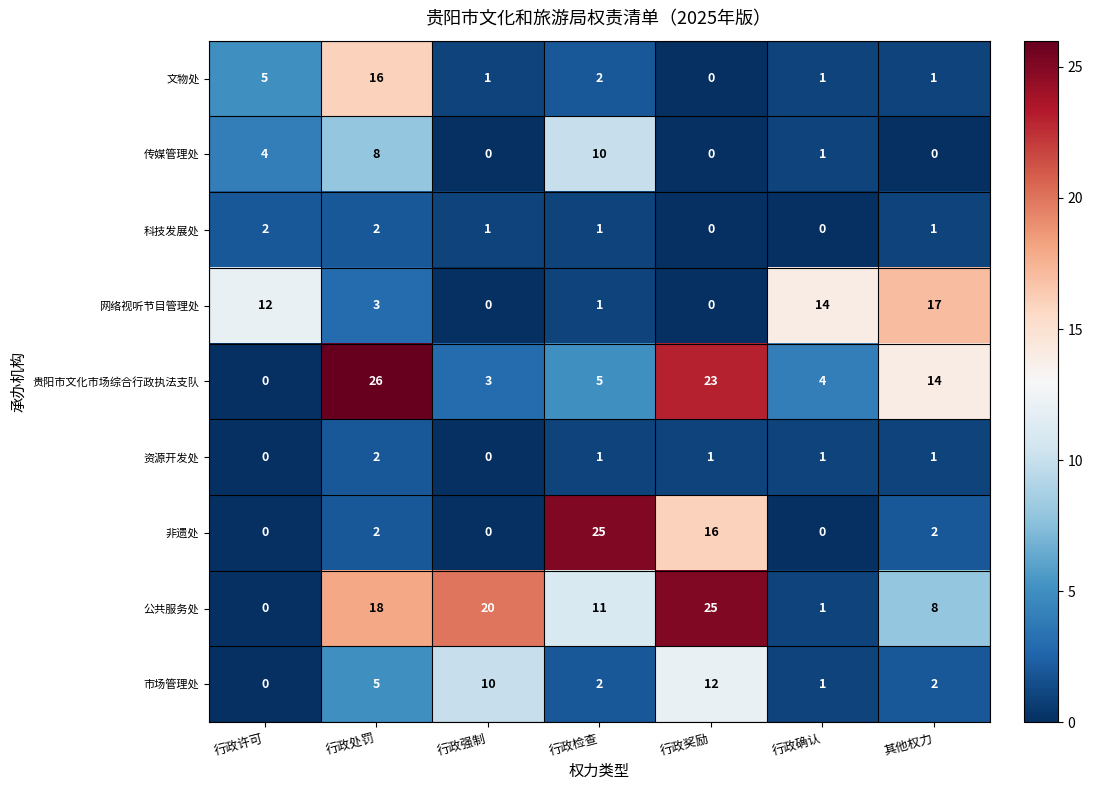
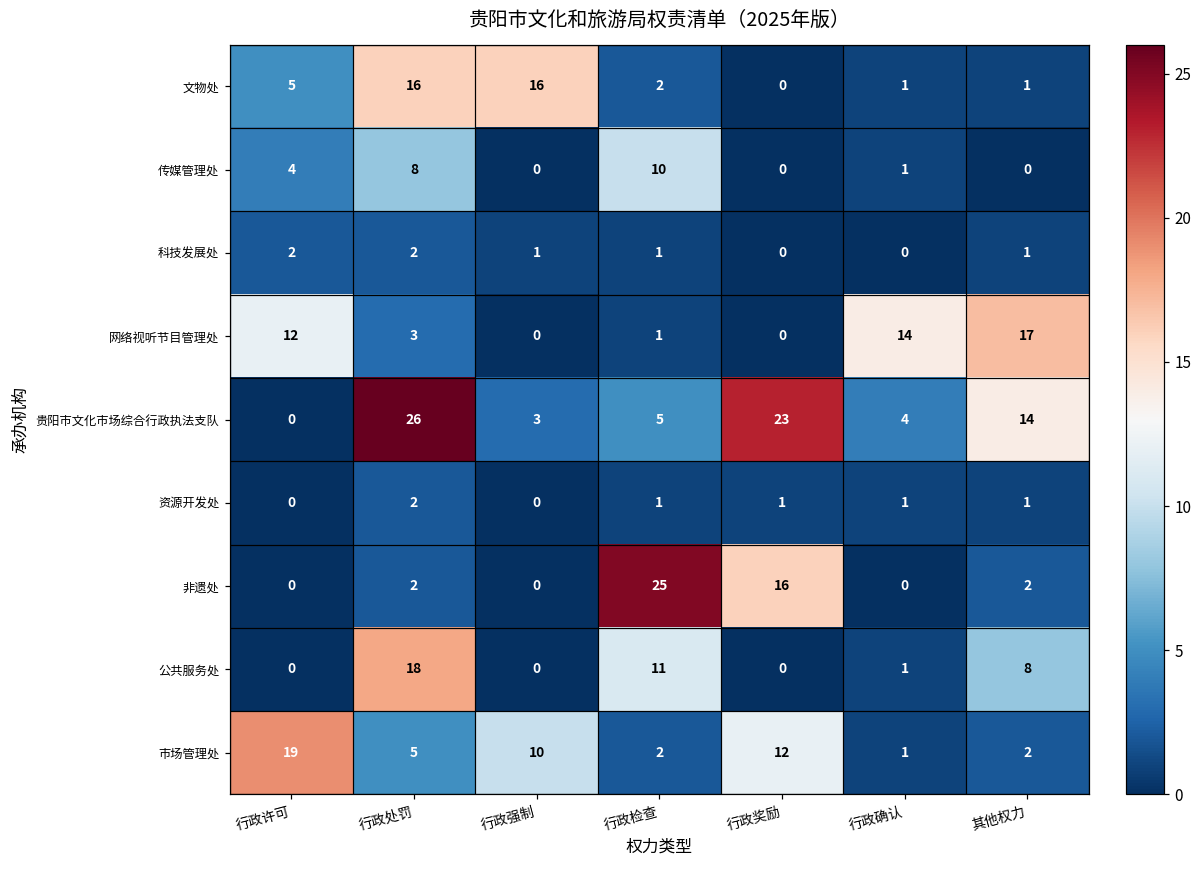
  {
    "文物处": {
      "行政许可": 5,
      "行政处罚": 16,
-     "行政强制": 1,
+     "行政强制": 16,
      "行政检查": 2,
      "行政奖励": 0,
      "行政确认": 1,
      "其他权力": 1
    },
    "传媒管理处": {
      "行政许可": 4,
      "行政处罚": 8,
      "行政强制": 0,
      "行政检查": 10,
      "行政奖励": 0,
      "行政确认": 1,
      "其他权力": 0
    },
    "科技发展处": {
      "行政许可": 2,
      "行政处罚": 2,
      "行政强制": 1,
      "行政检查": 1,
      "行政奖励": 0,
      "行政确认": 0,
      "其他权力": 1
    },
    "网络视听节目管理处": {
      "行政许可": 12,
      "行政处罚": 3,
      "行政强制": 0,
      "行政检查": 1,
      "行政奖励": 0,
      "行政确认": 14,
      "其他权力": 17
    },
    "贵阳市文化市场综合行政执法支队": {
      "行政许可": 0,
      "行政处罚": 26,
      "行政强制": 3,
      "行政检查": 5,
      "行政奖励": 23,
      "行政确认": 4,
      "其他权力": 14
    },
    "资源开发处": {
      "行政许可": 0,
      "行政处罚": 2,
      "行政强制": 0,
      "行政检查": 1,
      "行政奖励": 1,
      "行政确认": 1,
      "其他权力": 1
    },
    "非遗处": {
      "行政许可": 0,
      "行政处罚": 2,
      "行政强制": 0,
      "行政检查": 25,
      "行政奖励": 16,
      "行政确认": 0,
      "其他权力": 2
    },
    "公共服务处": {
      "行政许可": 0,
      "行政处罚": 18,
-     "行政强制": 20,
+     "行政强制": 0,
      "行政检查": 11,
-     "行政奖励": 25,
+     "行政奖励": 0,
      "行政确认": 1,
      "其他权力": 8
    },
    "市场管理处": {
-     "行政许可": 0,
+     "行政许可": 19,
      "行政处罚": 5,
      "行政强制": 10,
      "行政检查": 2,
      "行政奖励": 12,
      "行政确认": 1,
      "其他权力": 2
    }
  }
